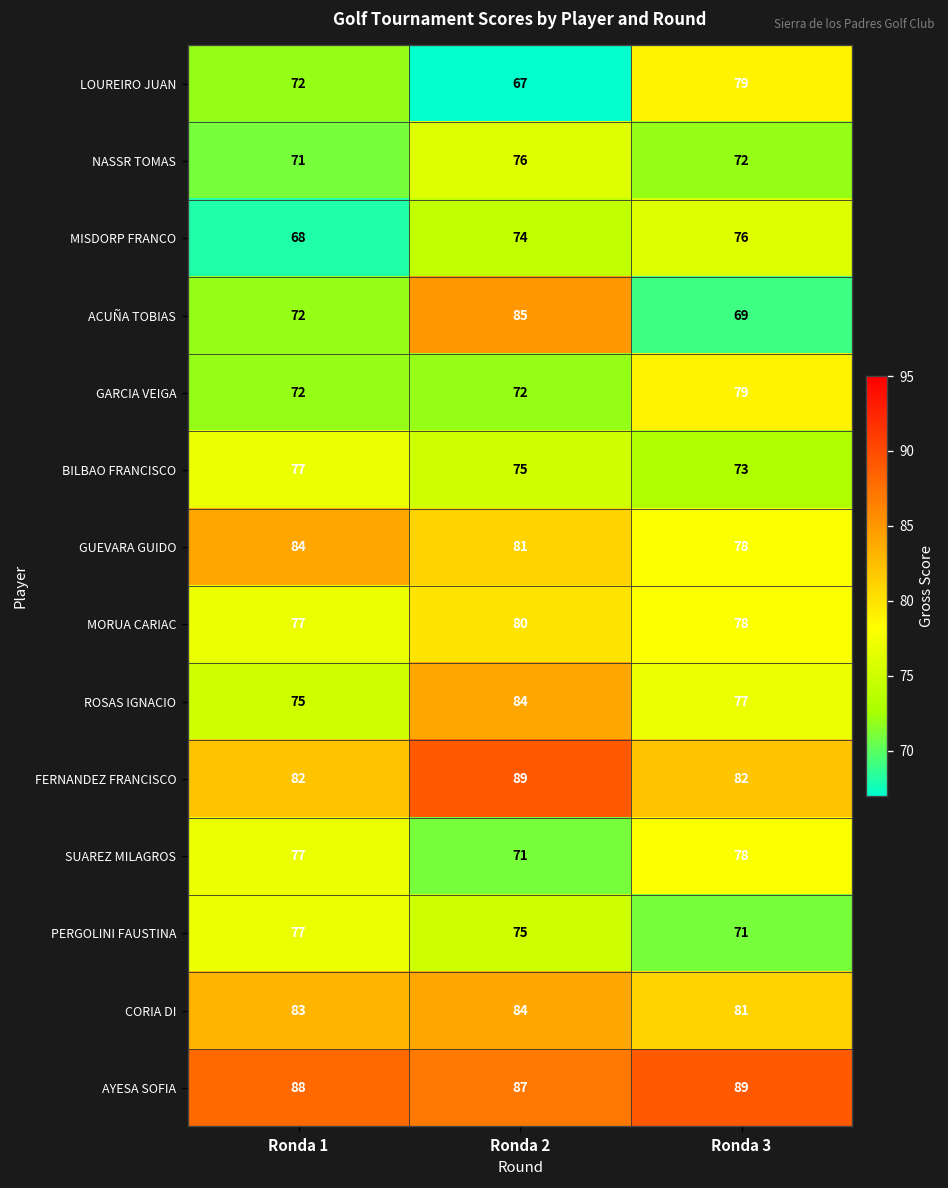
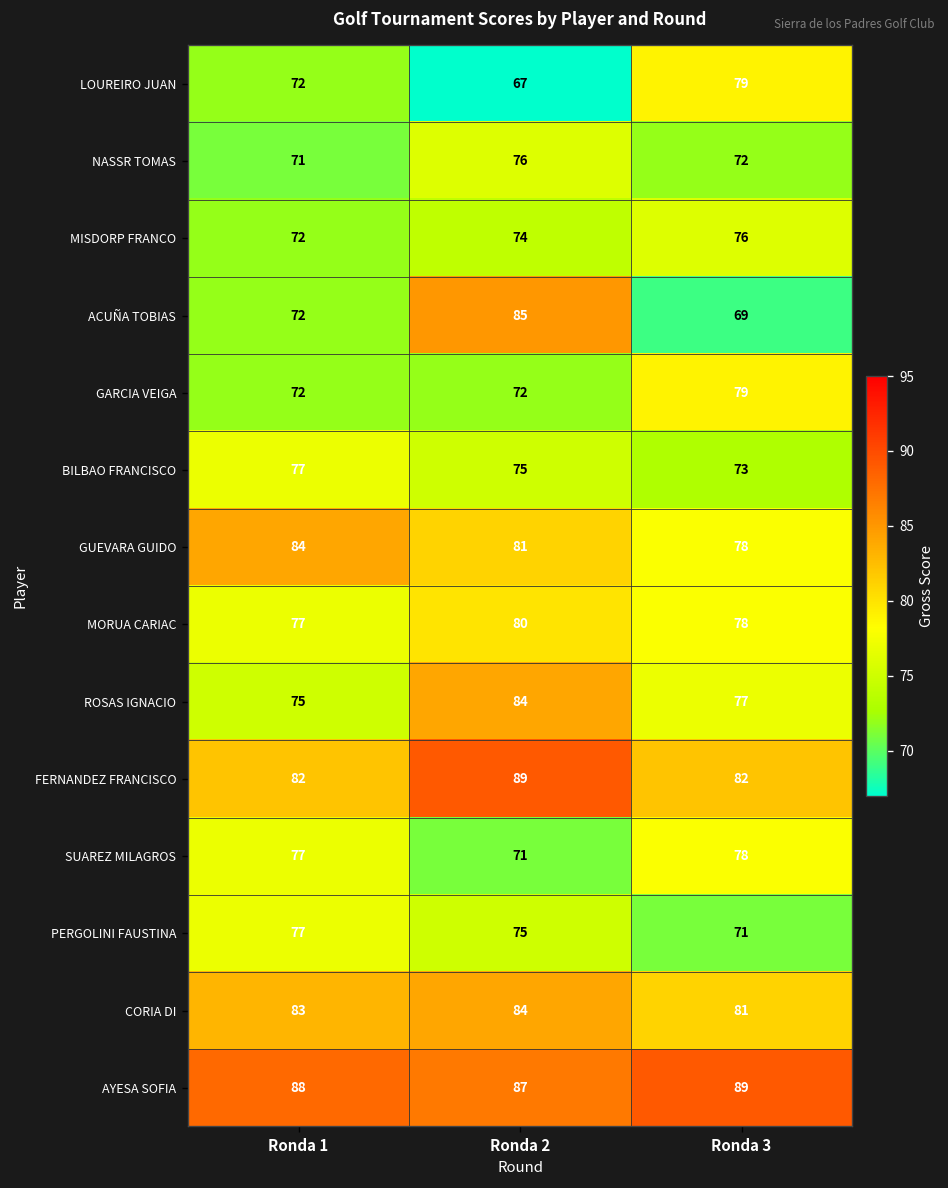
  {
    "LOUREIRO JUAN": {
      "Ronda 1": 72,
      "Ronda 2": 67,
      "Ronda 3": 79
    },
    "NASSR TOMAS": {
      "Ronda 1": 71,
      "Ronda 2": 76,
      "Ronda 3": 72
    },
    "MISDORP FRANCO": {
-     "Ronda 1": 68,
+     "Ronda 1": 72,
      "Ronda 2": 74,
      "Ronda 3": 76
    },
    "ACUÑA TOBIAS": {
      "Ronda 1": 72,
      "Ronda 2": 85,
      "Ronda 3": 69
    },
    "GARCIA VEIGA": {
      "Ronda 1": 72,
      "Ronda 2": 72,
      "Ronda 3": 79
    },
    "BILBAO FRANCISCO": {
      "Ronda 1": 77,
      "Ronda 2": 75,
      "Ronda 3": 73
    },
    "GUEVARA GUIDO": {
      "Ronda 1": 84,
      "Ronda 2": 81,
      "Ronda 3": 78
    },
    "MORUA CARIAC": {
      "Ronda 1": 77,
      "Ronda 2": 80,
      "Ronda 3": 78
    },
    "ROSAS IGNACIO": {
      "Ronda 1": 75,
      "Ronda 2": 84,
      "Ronda 3": 77
    },
    "FERNANDEZ FRANCISCO": {
      "Ronda 1": 82,
      "Ronda 2": 89,
      "Ronda 3": 82
    },
    "SUAREZ MILAGROS": {
      "Ronda 1": 77,
      "Ronda 2": 71,
      "Ronda 3": 78
    },
    "PERGOLINI FAUSTINA": {
      "Ronda 1": 77,
      "Ronda 2": 75,
      "Ronda 3": 71
    },
    "CORIA DI": {
      "Ronda 1": 83,
      "Ronda 2": 84,
      "Ronda 3": 81
    },
    "AYESA SOFIA": {
      "Ronda 1": 88,
      "Ronda 2": 87,
      "Ronda 3": 89
    }
  }
